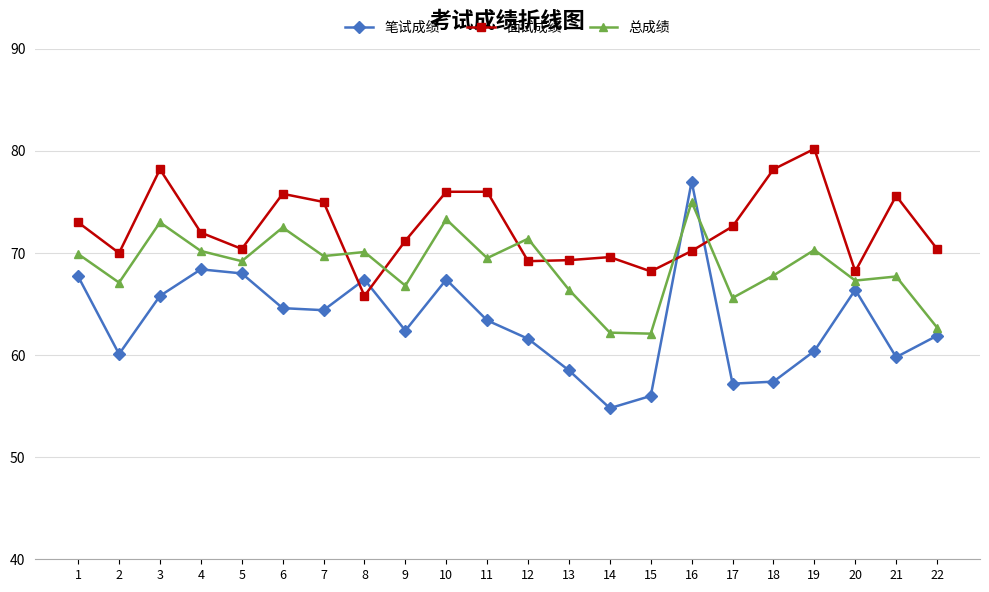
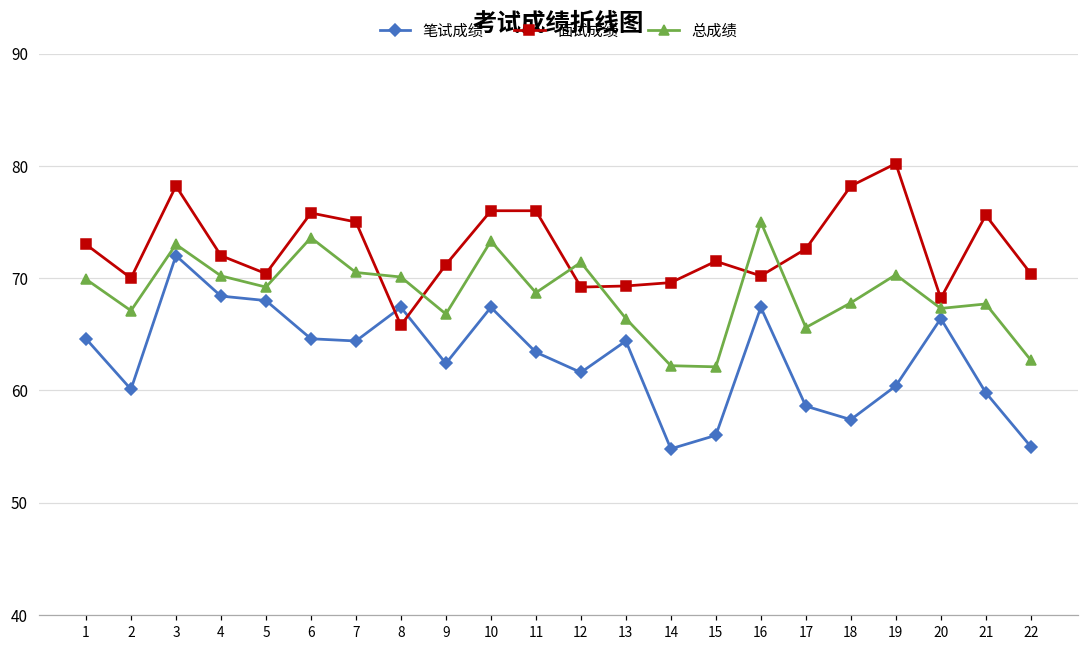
  {
    "笔试成绩": {
-     "1": 67.7,
+     "1": 64.6,
      "2": 60.1,
-     "3": 65.8,
+     "3": 72.0,
      "4": 68.4,
      "5": 68.0,
      "6": 64.6,
      "7": 64.4,
      "8": 67.4,
      "9": 62.4,
      "10": 67.4,
      "11": 63.4,
      "12": 61.6,
-     "13": 58.5,
+     "13": 64.4,
      "14": 54.8,
      "15": 56.0,
-     "16": 77.0,
-     "17": 57.2,
+     "16": 67.4,
+     "17": 58.6,
      "18": 57.4,
      "19": 60.4,
      "20": 66.4,
      "21": 59.8,
-     "22": 61.9
+     "22": 55.0
    },
    "面试成绩": {
      "1": 73.0,
      "2": 70.0,
      "3": 78.2,
      "4": 72.0,
      "5": 70.4,
      "6": 75.8,
      "7": 75.0,
      "8": 65.8,
      "9": 71.2,
      "10": 76.0,
      "11": 76.0,
      "12": 69.2,
      "13": 69.3,
      "14": 69.6,
-     "15": 68.2,
+     "15": 71.5,
      "16": 70.2,
      "17": 72.6,
      "18": 78.2,
      "19": 80.2,
      "20": 68.2,
      "21": 75.6,
      "22": 70.4
    },
    "总成绩": {
      "1": 69.9,
      "2": 67.1,
      "3": 73.0,
      "4": 70.2,
      "5": 69.2,
-     "6": 72.5,
-     "7": 69.7,
+     "6": 73.6,
+     "7": 70.5,
      "8": 70.1,
      "9": 66.8,
      "10": 73.3,
-     "11": 69.5,
+     "11": 68.7,
      "12": 71.4,
      "13": 66.4,
      "14": 62.2,
      "15": 62.1,
      "16": 75.0,
      "17": 65.6,
      "18": 67.8,
      "19": 70.3,
      "20": 67.3,
      "21": 67.7,
      "22": 62.7
    }
  }
